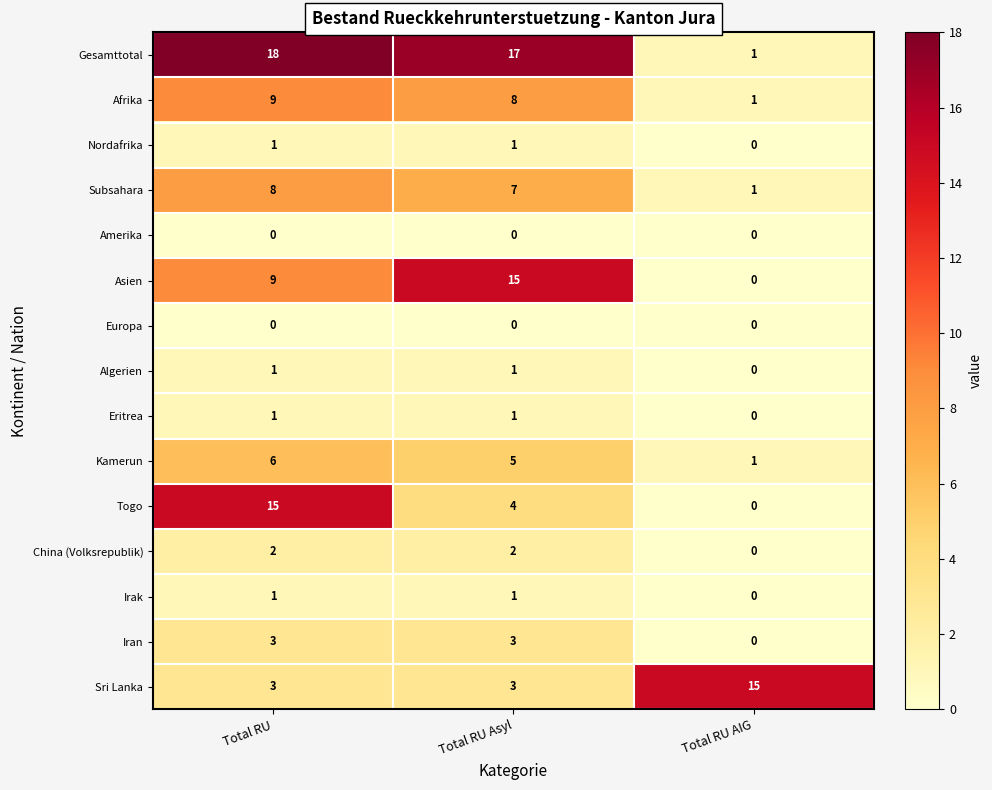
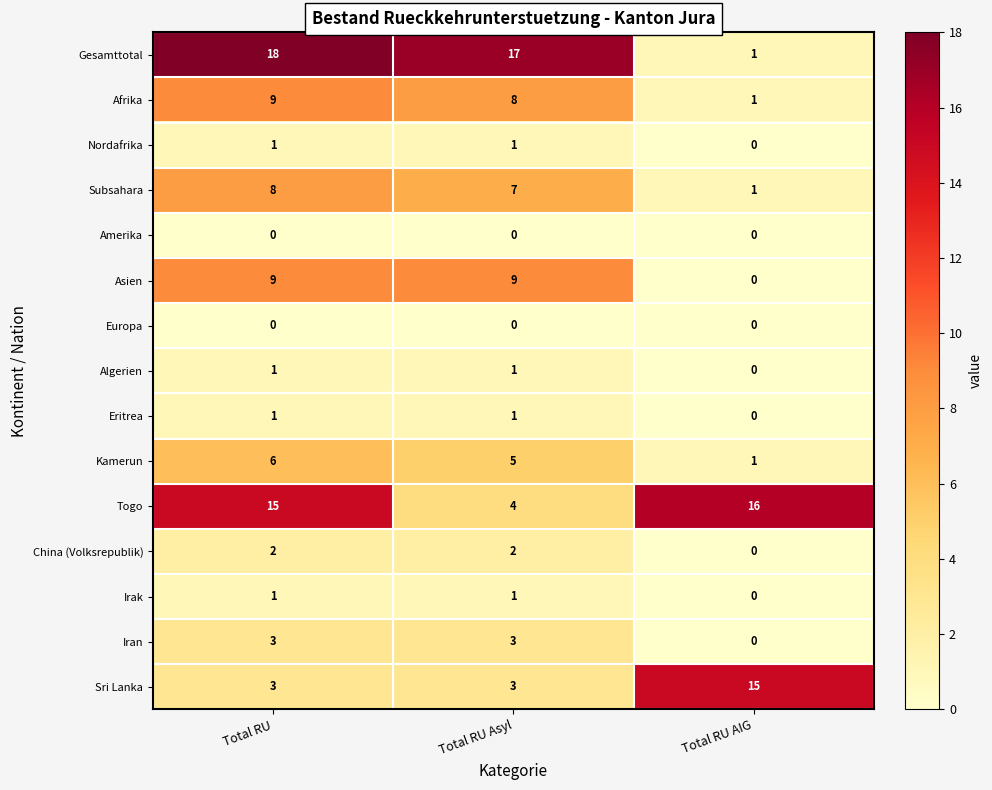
  {
    "Gesamttotal": {
      "Total RU": 18,
      "Total RU Asyl": 17,
      "Total RU AIG": 1
    },
    "Afrika": {
      "Total RU": 9,
      "Total RU Asyl": 8,
      "Total RU AIG": 1
    },
    "Nordafrika": {
      "Total RU": 1,
      "Total RU Asyl": 1,
      "Total RU AIG": 0
    },
    "Subsahara": {
      "Total RU": 8,
      "Total RU Asyl": 7,
      "Total RU AIG": 1
    },
    "Amerika": {
      "Total RU": 0,
      "Total RU Asyl": 0,
      "Total RU AIG": 0
    },
    "Asien": {
      "Total RU": 9,
-     "Total RU Asyl": 15,
+     "Total RU Asyl": 9,
      "Total RU AIG": 0
    },
    "Europa": {
      "Total RU": 0,
      "Total RU Asyl": 0,
      "Total RU AIG": 0
    },
    "Algerien": {
      "Total RU": 1,
      "Total RU Asyl": 1,
      "Total RU AIG": 0
    },
    "Eritrea": {
      "Total RU": 1,
      "Total RU Asyl": 1,
      "Total RU AIG": 0
    },
    "Kamerun": {
      "Total RU": 6,
      "Total RU Asyl": 5,
      "Total RU AIG": 1
    },
    "Togo": {
      "Total RU": 15,
      "Total RU Asyl": 4,
-     "Total RU AIG": 0
+     "Total RU AIG": 16
    },
    "China (Volksrepublik)": {
      "Total RU": 2,
      "Total RU Asyl": 2,
      "Total RU AIG": 0
    },
    "Irak": {
      "Total RU": 1,
      "Total RU Asyl": 1,
      "Total RU AIG": 0
    },
    "Iran": {
      "Total RU": 3,
      "Total RU Asyl": 3,
      "Total RU AIG": 0
    },
    "Sri Lanka": {
      "Total RU": 3,
      "Total RU Asyl": 3,
      "Total RU AIG": 15
    }
  }
